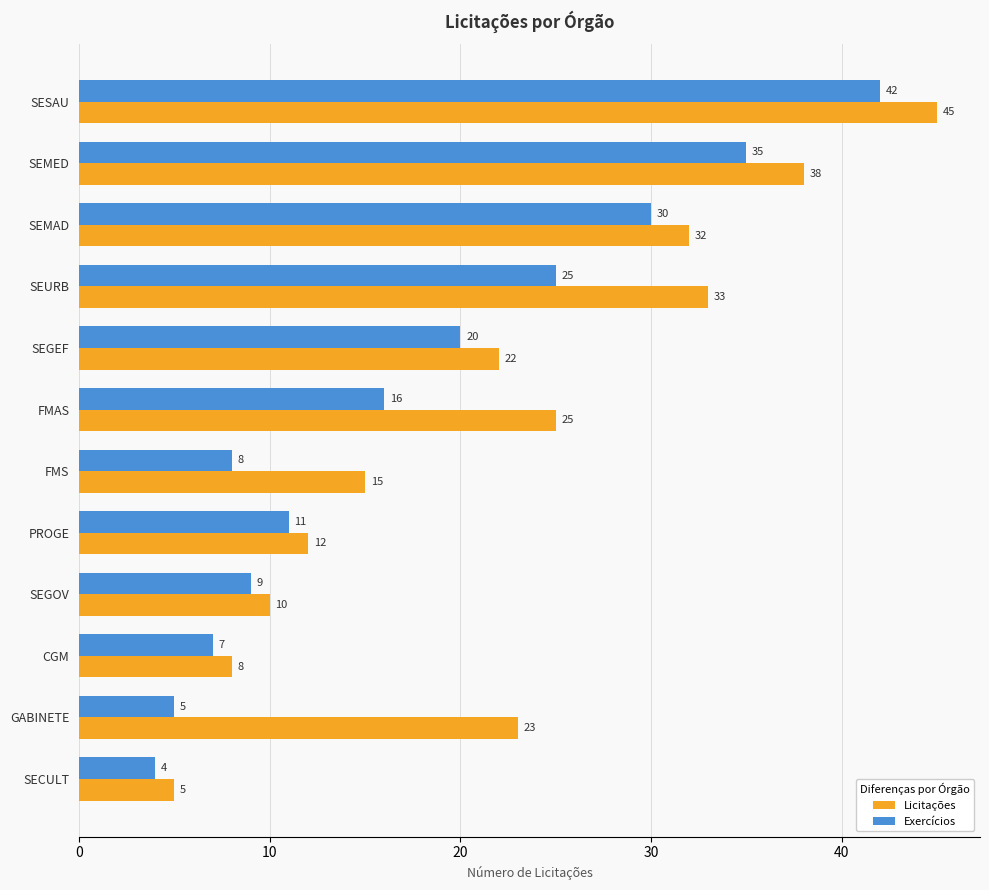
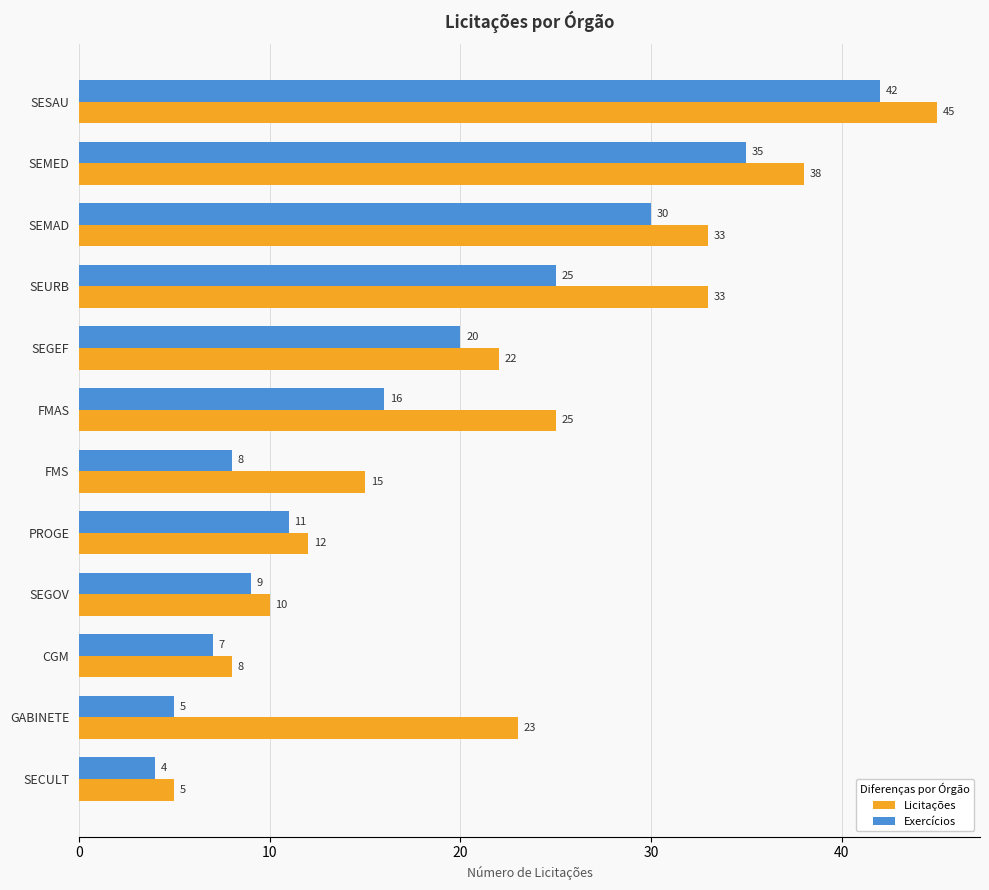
  {
    "Licitações": {
      "SESAU": 45,
      "SEMED": 38,
-     "SEMAD": 32,
+     "SEMAD": 33,
      "SEURB": 33,
      "SEGEF": 22,
      "FMAS": 25,
      "FMS": 15,
      "PROGE": 12,
      "SEGOV": 10,
      "CGM": 8,
      "GABINETE": 23,
      "SECULT": 5
    },
    "Exercícios": {
      "SESAU": 42,
      "SEMED": 35,
      "SEMAD": 30,
      "SEURB": 25,
      "SEGEF": 20,
      "FMAS": 16,
      "FMS": 8,
      "PROGE": 11,
      "SEGOV": 9,
      "CGM": 7,
      "GABINETE": 5,
      "SECULT": 4
    }
  }
